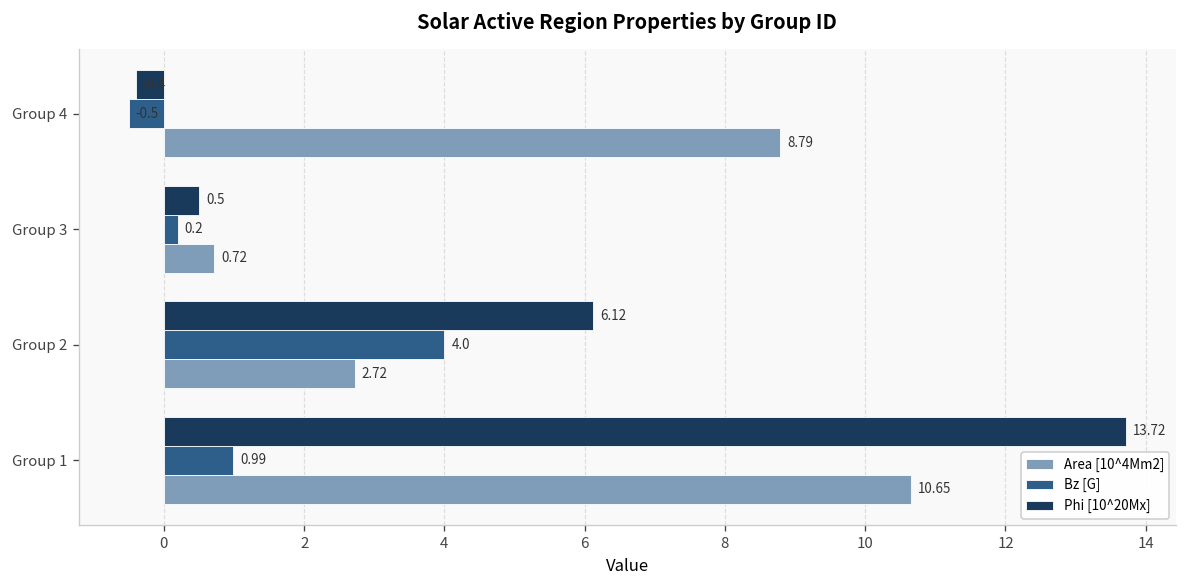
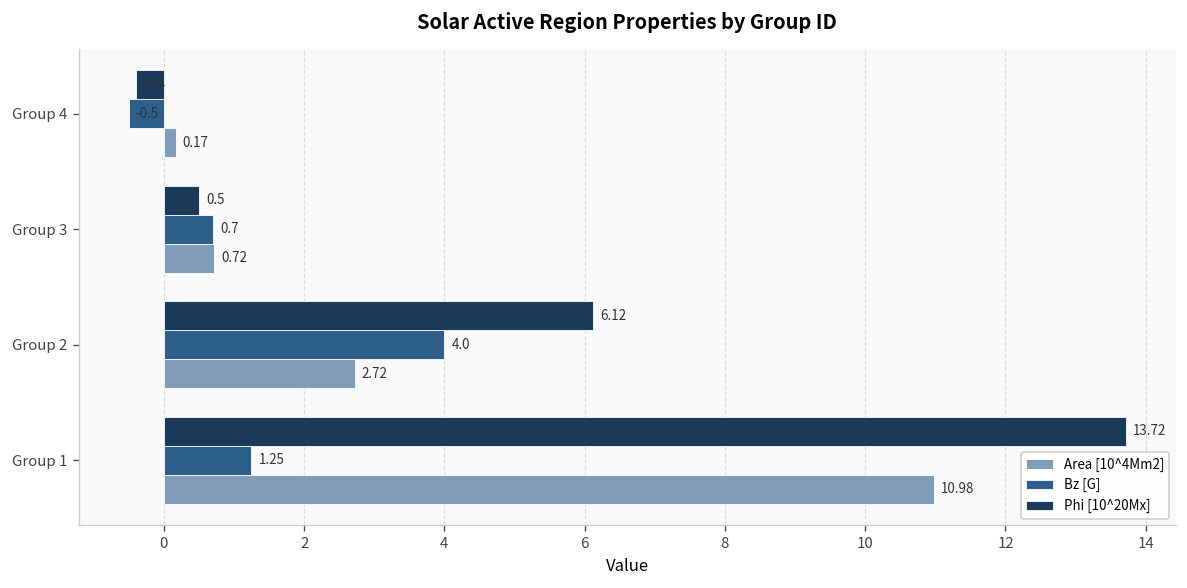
  {
    "Area [10^4Mm2]": {
-     "Group 4": 8.79,
+     "Group 4": 0.17,
      "Group 3": 0.72,
      "Group 2": 2.72,
-     "Group 1": 10.65
+     "Group 1": 10.98
    },
    "Bz [G]": {
      "Group 4": -0.5,
-     "Group 3": 0.2,
+     "Group 3": 0.7,
      "Group 2": 4.0,
-     "Group 1": 0.99
+     "Group 1": 1.25
    },
    "Phi [10^20Mx]": {
      "Group 3": 0.5,
      "Group 2": 6.12,
      "Group 1": 13.72
    }
  }
